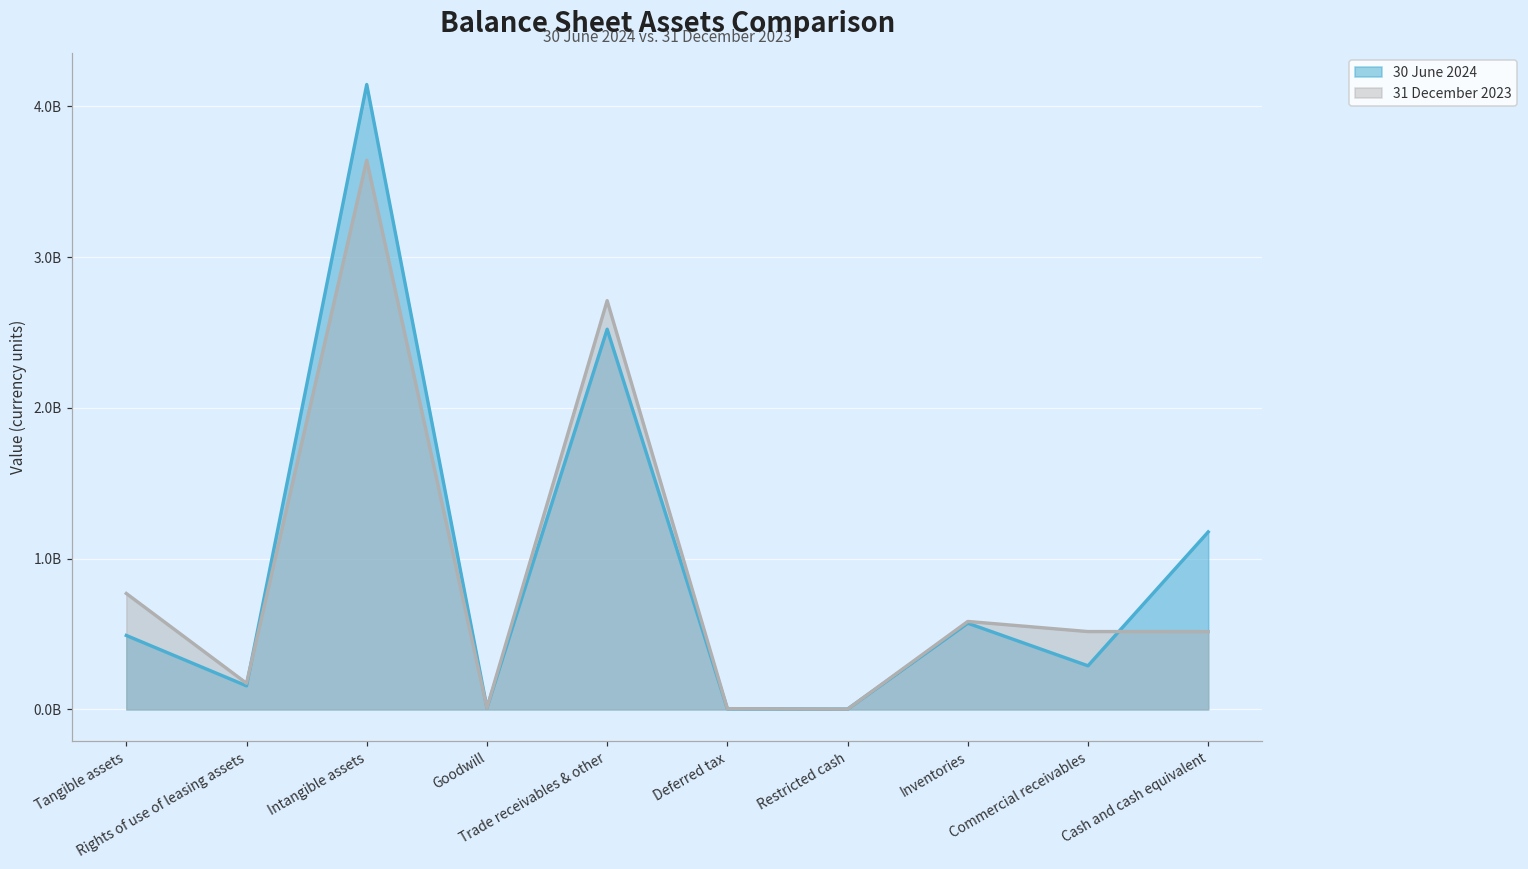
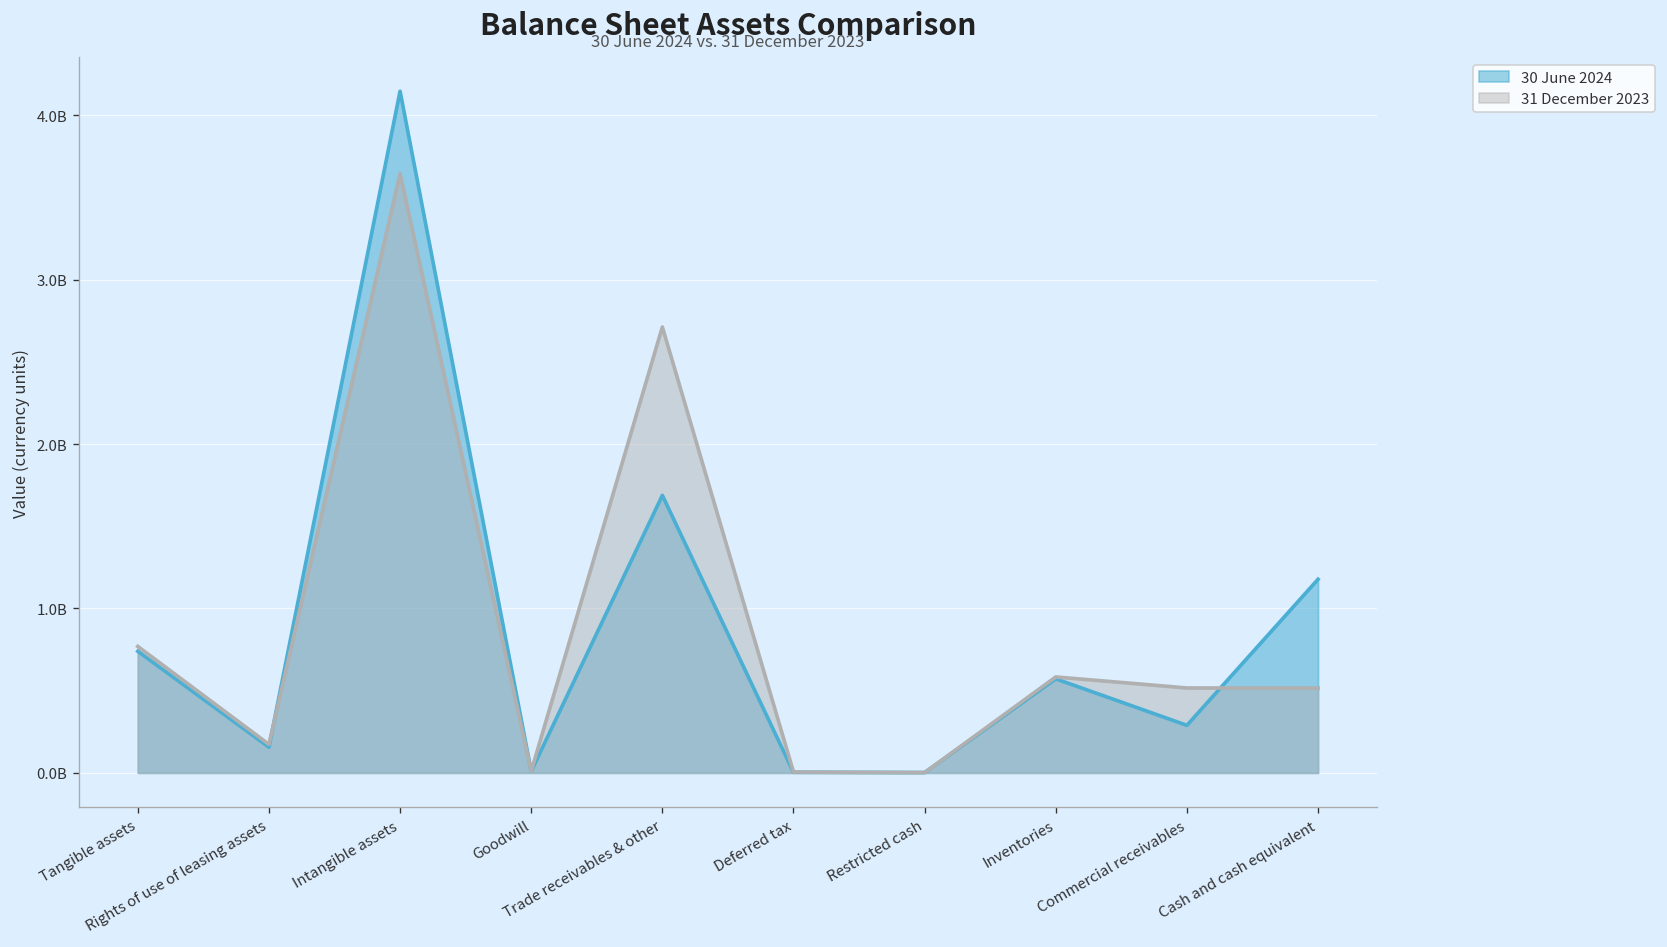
  {
    "30 June 2024": {
-     "Tangible assets": 490000000,
+     "Tangible assets": 740000000,
      "Intangible assets": 4150000000,
-     "Trade receivables & other": 2520000000,
+     "Trade receivables & other": 1690000000,
      "Commercial receivables": 290000000,
      "Cash and cash equivalent": 1180000000
    },
    "31 December 2023": {
      "Tangible assets": 770000000,
      "Intangible assets": 3640000000,
      "Trade receivables & other": 2710000000,
      "Commercial receivables": 520000000,
      "Cash and cash equivalent": 520000000
    }
  }
